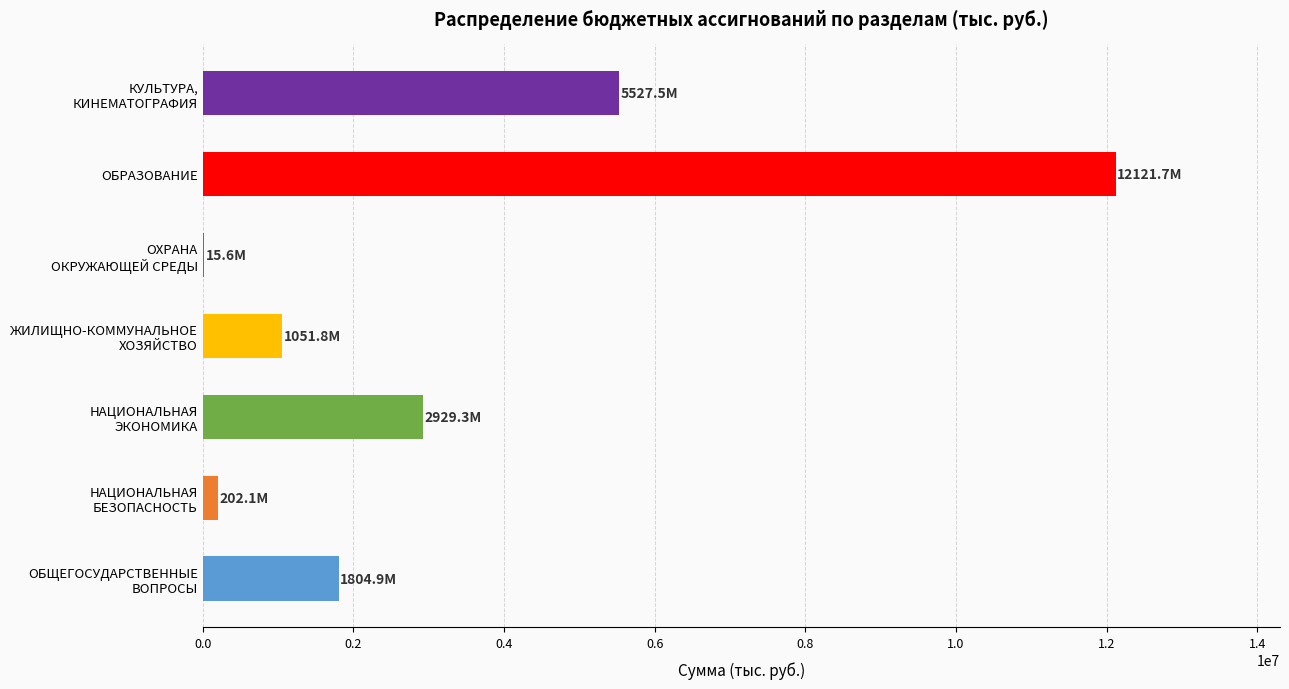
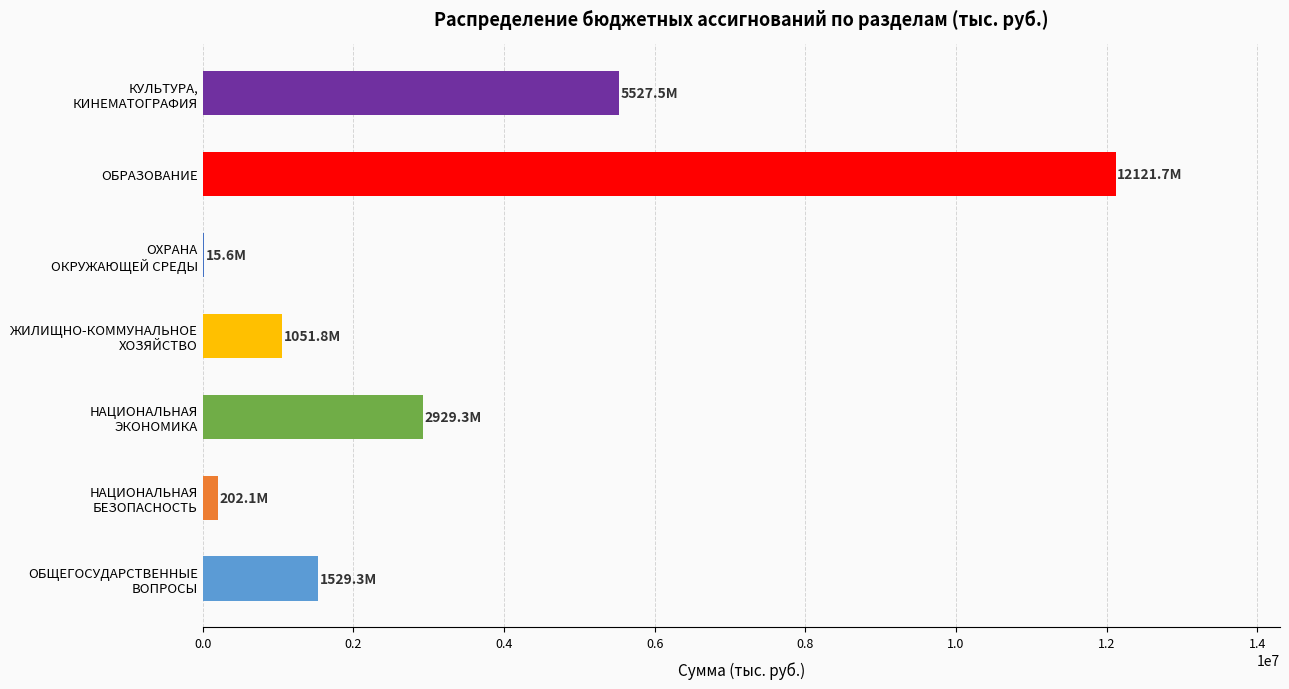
  {
    "КУЛЬТУРА, КИНЕМАТОГРАФИЯ": "5527.5M",
    "ОБРАЗОВАНИЕ": "12121.7M",
    "ОХРАНА ОКРУЖАЮЩЕЙ СРЕДЫ": "15.6M",
    "ЖИЛИЩНО-КОММУНАЛЬНОЕ ХОЗЯЙСТВО": "1051.8M",
    "НАЦИОНАЛЬНАЯ ЭКОНОМИКА": "2929.3M",
    "НАЦИОНАЛЬНАЯ БЕЗОПАСНОСТЬ": "202.1M",
-   "ОБЩЕГОСУДАРСТВЕННЫЕ ВОПРОСЫ": "1804.9M"
+   "ОБЩЕГОСУДАРСТВЕННЫЕ ВОПРОСЫ": "1529.3M"
  }
